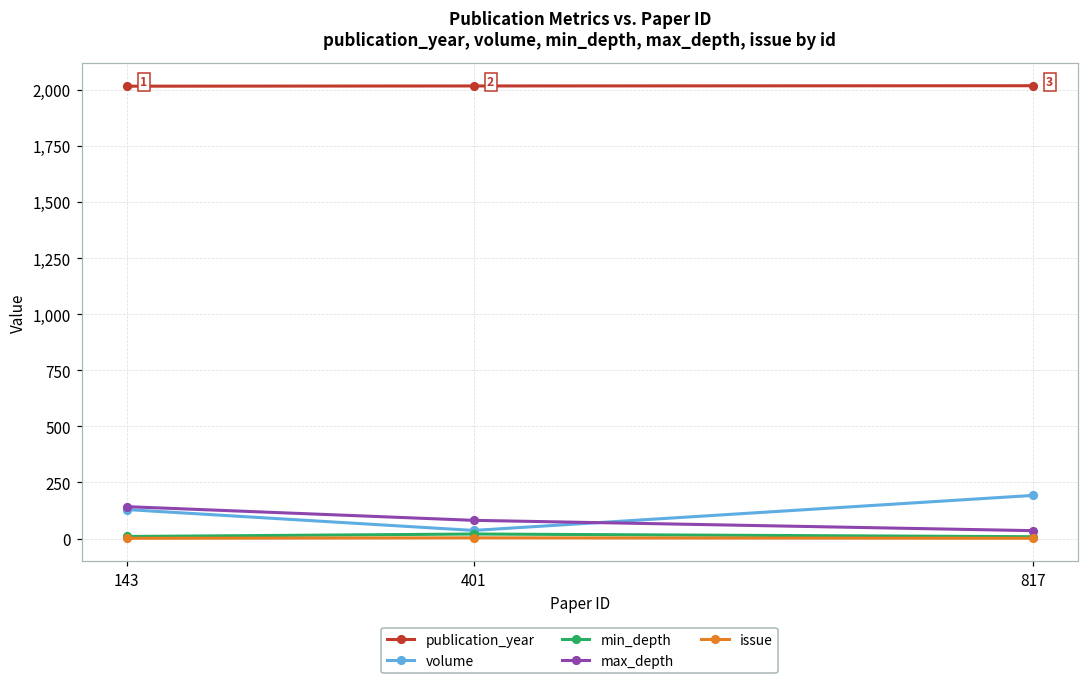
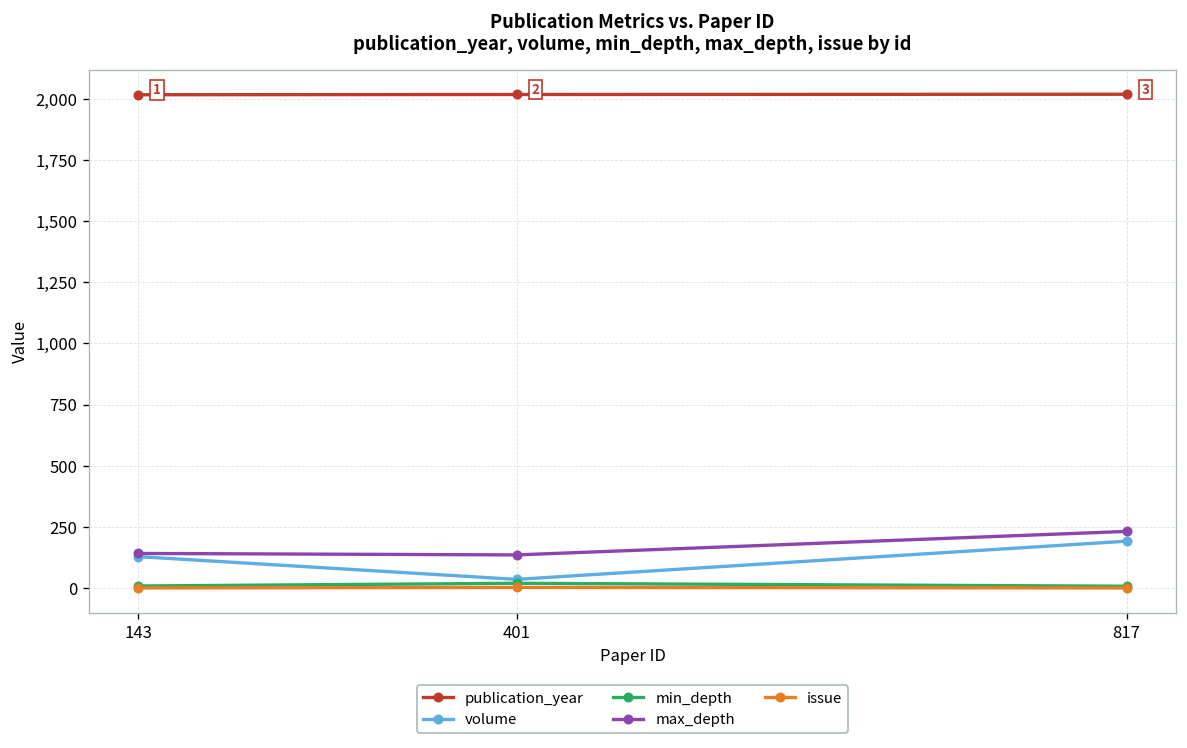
  {
    "volume": {
      "143": 130,
      "401": 40,
      "817": 190
    },
    "min_depth": {
      "401": 20
    },
    "max_depth": {
      "143": 140,
-     "401": 80,
-     "817": 40
+     "401": 140,
+     "817": 230
    },
    "issue": {
      "401": 0
    }
  }
